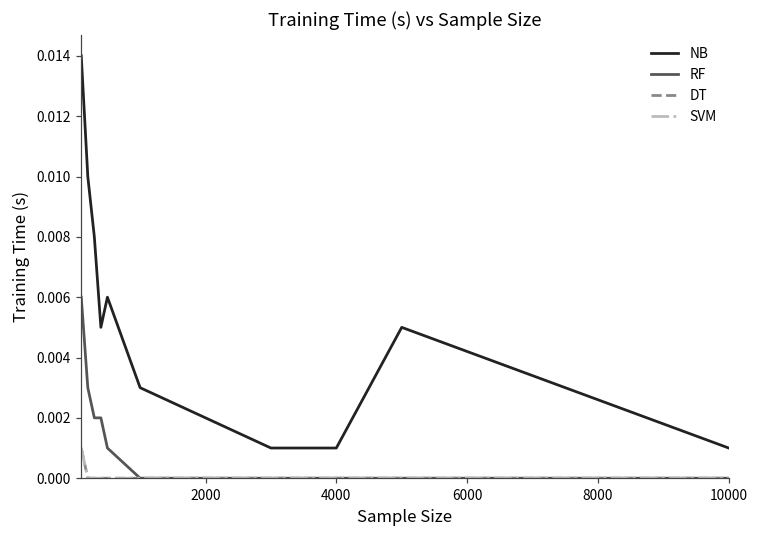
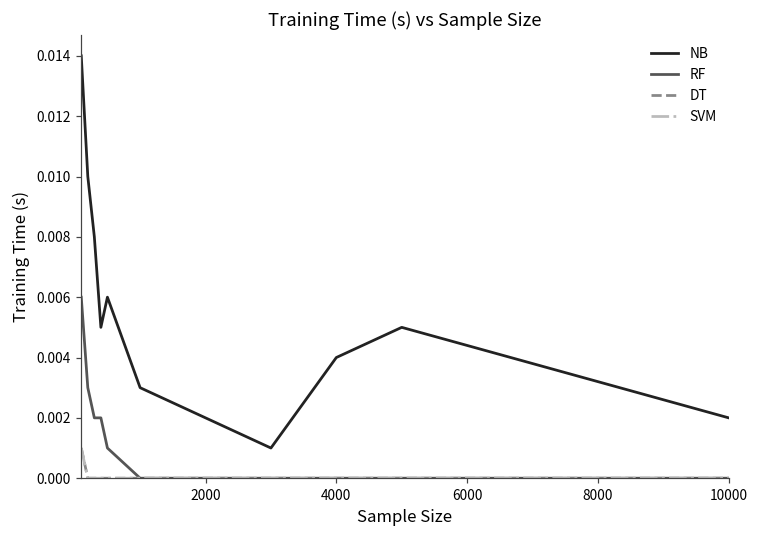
  {
    "NB": {
      "2000": 0.002,
-     "4000": 0.001,
-     "10000": 0.001
+     "4000": 0.004,
+     "10000": 0.002
    }
  }
